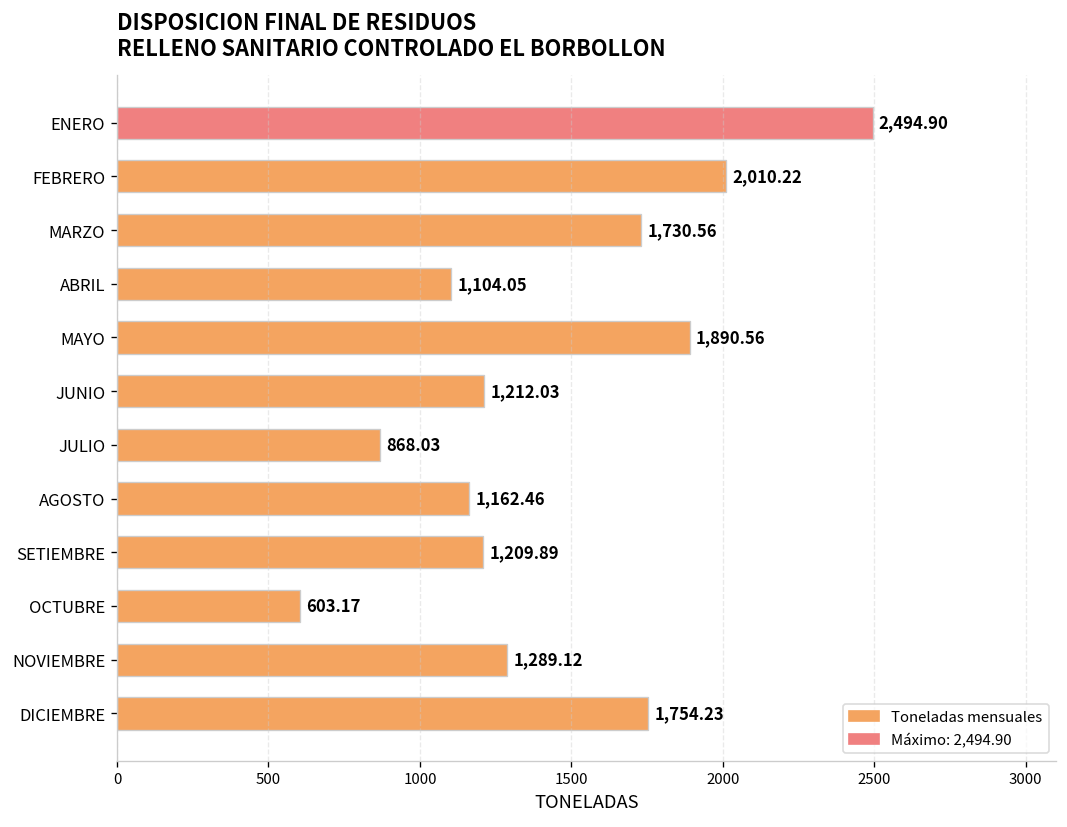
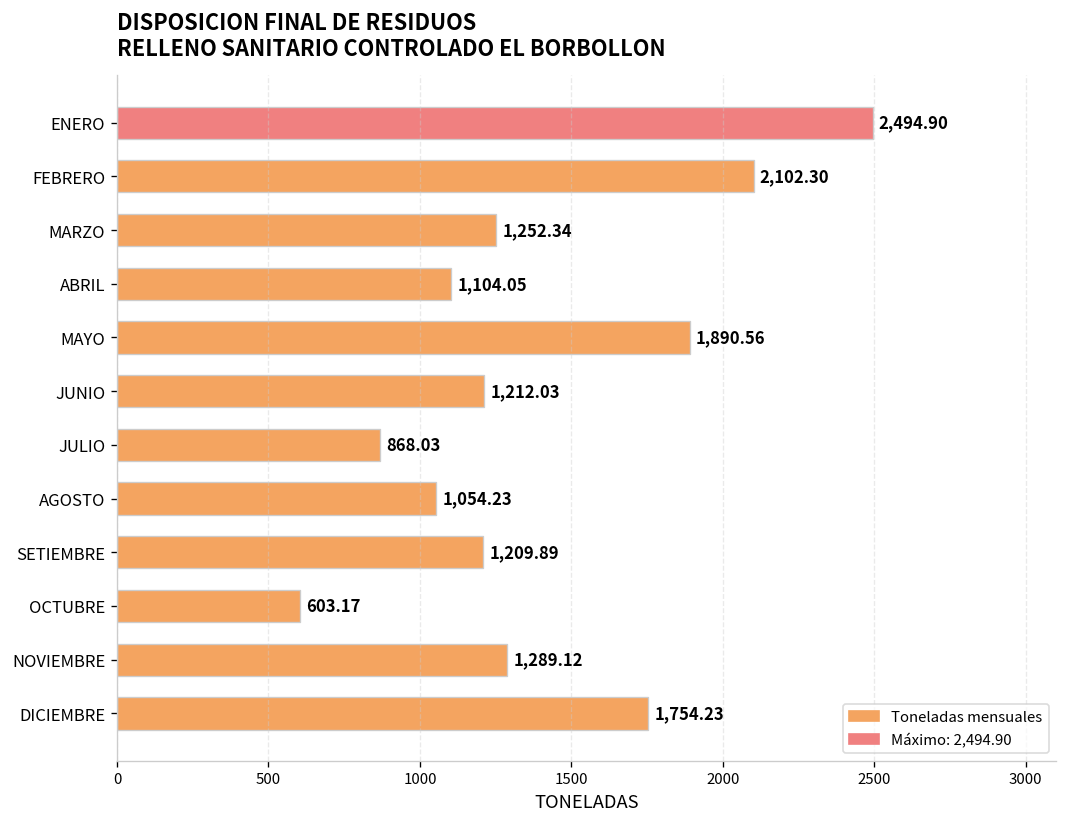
  {
    "ENERO": "2,494.90",
-   "FEBRERO": "2,010.22",
-   "MARZO": "1,730.56",
+   "FEBRERO": "2,102.30",
+   "MARZO": "1,252.34",
    "ABRIL": "1,104.05",
    "MAYO": "1,890.56",
    "JUNIO": "1,212.03",
    "JULIO": "868.03",
-   "AGOSTO": "1,162.46",
+   "AGOSTO": "1,054.23",
    "SETIEMBRE": "1,209.89",
    "OCTUBRE": "603.17",
    "NOVIEMBRE": "1,289.12",
    "DICIEMBRE": "1,754.23"
  }
